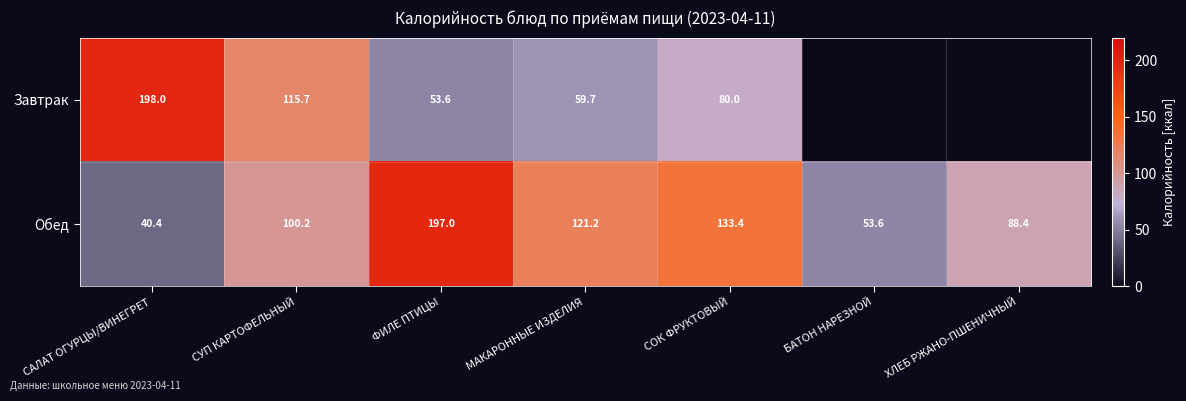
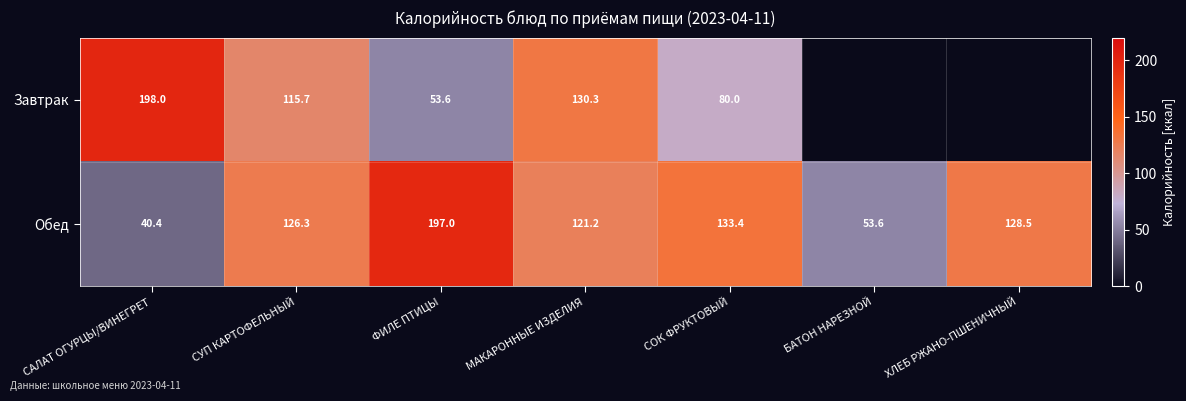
  {
    "Завтрак": {
      "САЛАТ ОГУРЦЫ/ВИНЕГРЕТ": 198.0,
      "СУП КАРТОФЕЛЬНЫЙ": 115.7,
      "ФИЛЕ ПТИЦЫ": 53.6,
-     "МАКАРОННЫЕ ИЗДЕЛИЯ": 59.7,
+     "МАКАРОННЫЕ ИЗДЕЛИЯ": 130.3,
      "СОК ФРУКТОВЫЙ": 80.0
    },
    "Обед": {
      "САЛАТ ОГУРЦЫ/ВИНЕГРЕТ": 40.4,
-     "СУП КАРТОФЕЛЬНЫЙ": 100.2,
+     "СУП КАРТОФЕЛЬНЫЙ": 126.3,
      "ФИЛЕ ПТИЦЫ": 197.0,
      "МАКАРОННЫЕ ИЗДЕЛИЯ": 121.2,
      "СОК ФРУКТОВЫЙ": 133.4,
      "БАТОН НАРЕЗНОЙ": 53.6,
-     "ХЛЕБ РЖАНО-ПШЕНИЧНЫЙ": 88.4
+     "ХЛЕБ РЖАНО-ПШЕНИЧНЫЙ": 128.5
    }
  }
